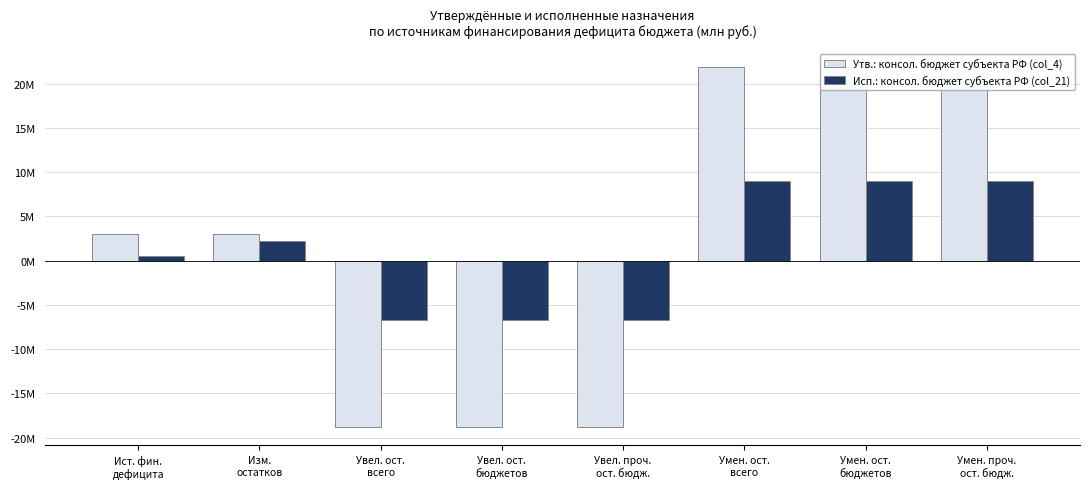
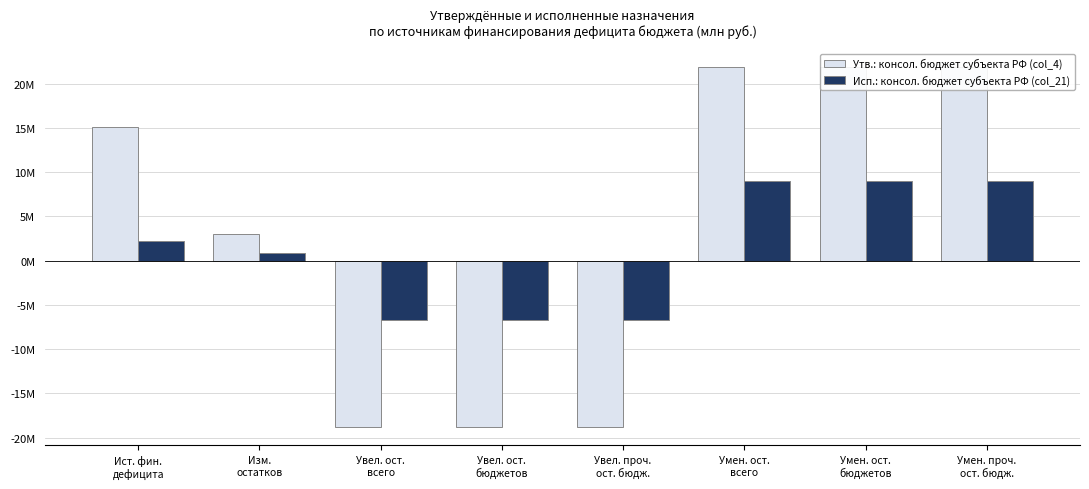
  {
    "Утв.: консол. бюджет субъекта РФ (col_4)": {
-     "Ист. фин. дефицита": 3000000,
+     "Ист. фин. дефицита": 15000000,
      "Изм. остатков": 3000000,
      "Увел. ост. всего": -19000000,
      "Увел. ост. бюджетов": -19000000,
      "Увел. проч. ост. бюдж.": -19000000,
      "Умен. ост. всего": 22000000
    },
    "Исп.: консол. бюджет субъекта РФ (col_21)": {
-     "Ист. фин. дефицита": 0,
-     "Изм. остатков": 2000000,
+     "Ист. фин. дефицита": 2000000,
+     "Изм. остатков": 1000000,
      "Увел. ост. всего": -7000000,
      "Увел. ост. бюджетов": -7000000,
      "Увел. проч. ост. бюдж.": -7000000,
      "Умен. ост. всего": 9000000,
      "Умен. ост. бюджетов": 9000000,
      "Умен. проч. ост. бюдж.": 9000000
    }
  }
